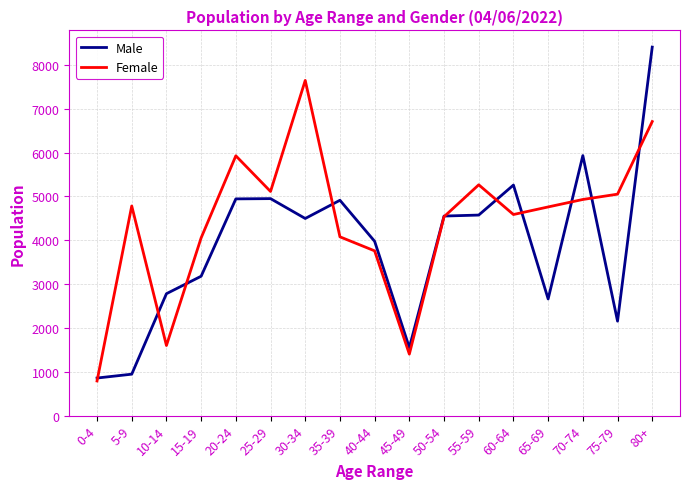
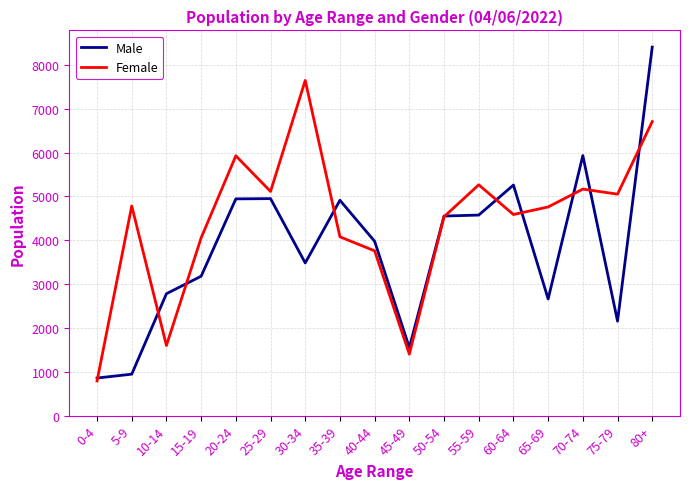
  {
    "Male": {
      "0-4": 900,
      "5-9": 900,
      "10-14": 2800,
      "15-19": 3200,
      "20-24": 4900,
      "25-29": 4900,
-     "30-34": 4500,
+     "30-34": 3500,
      "35-39": 4900,
      "40-44": 4000,
      "45-49": 1600,
      "55-59": 4600,
      "60-64": 5300,
      "65-69": 2700,
      "70-74": 5900,
      "75-79": 2200,
      "80+": 8400
    },
    "Female": {
      "0-4": 800,
      "5-9": 4800,
      "10-14": 1600,
      "15-19": 4100,
      "20-24": 5900,
      "25-29": 5100,
      "30-34": 7600,
      "35-39": 4100,
      "40-44": 3800,
      "45-49": 1400,
      "55-59": 5300,
      "60-64": 4600,
      "65-69": 4800,
-     "70-74": 4900,
+     "70-74": 5200,
      "75-79": 5100,
      "80+": 6700
    }
  }
